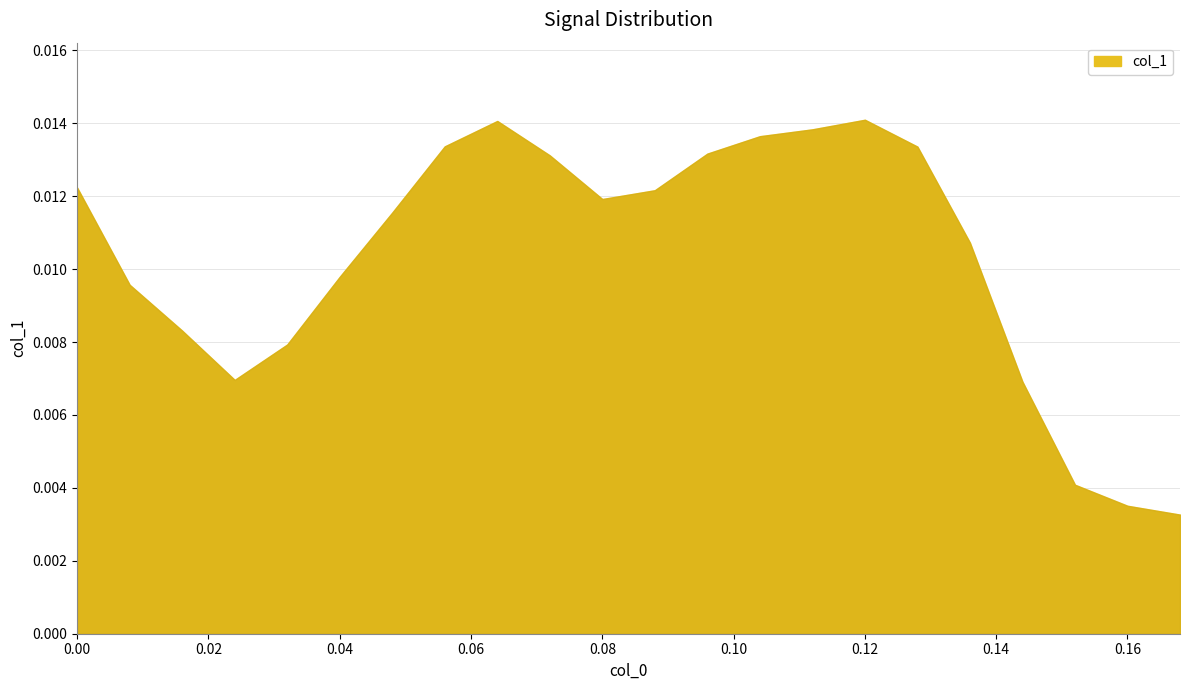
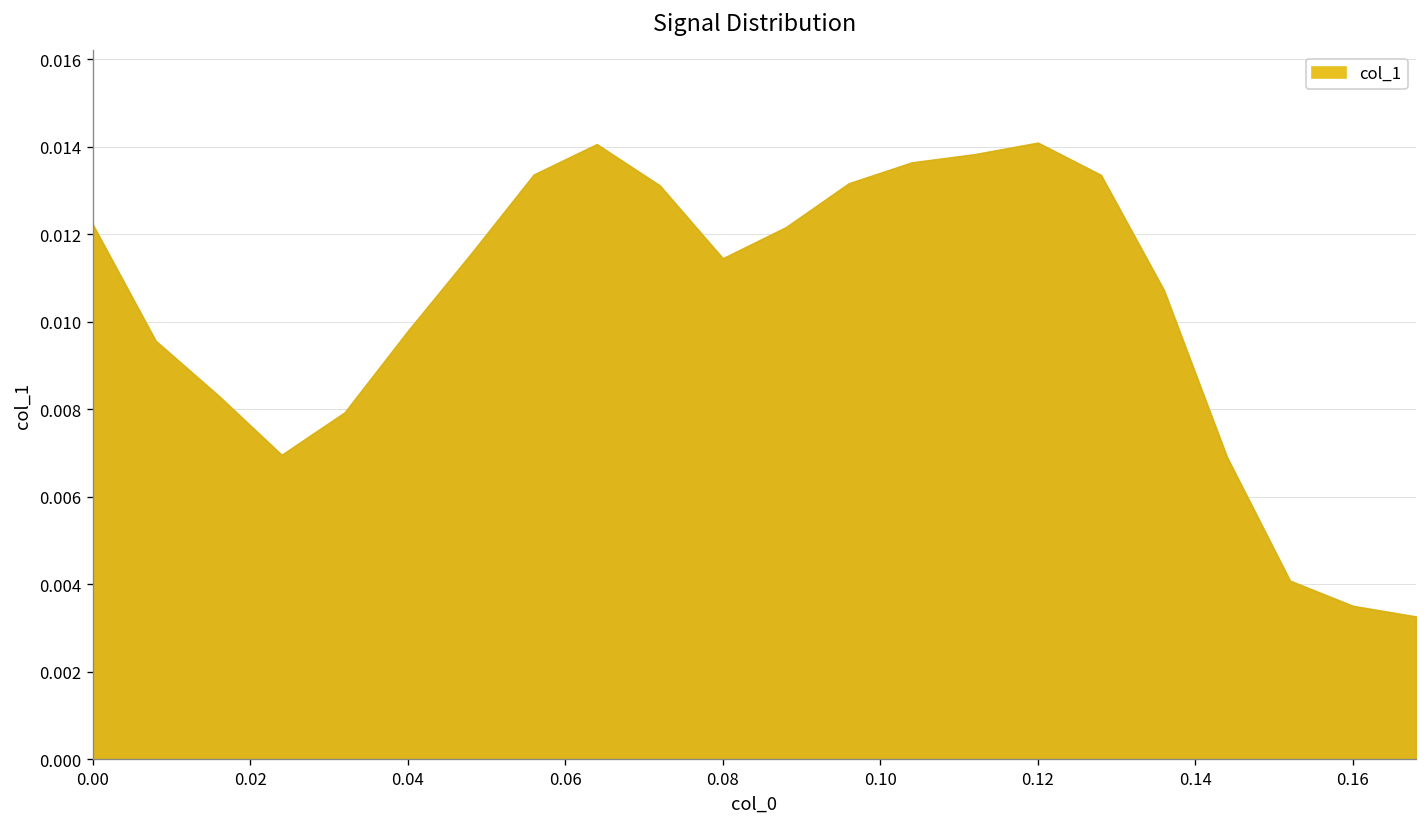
  {
    "0.00": 0.0122,
    "0.04": 0.0098,
-   "0.08": 0.0119,
+   "0.08": 0.0115,
    "0.12": 0.0141,
    "0.16": 0.0035
  }
